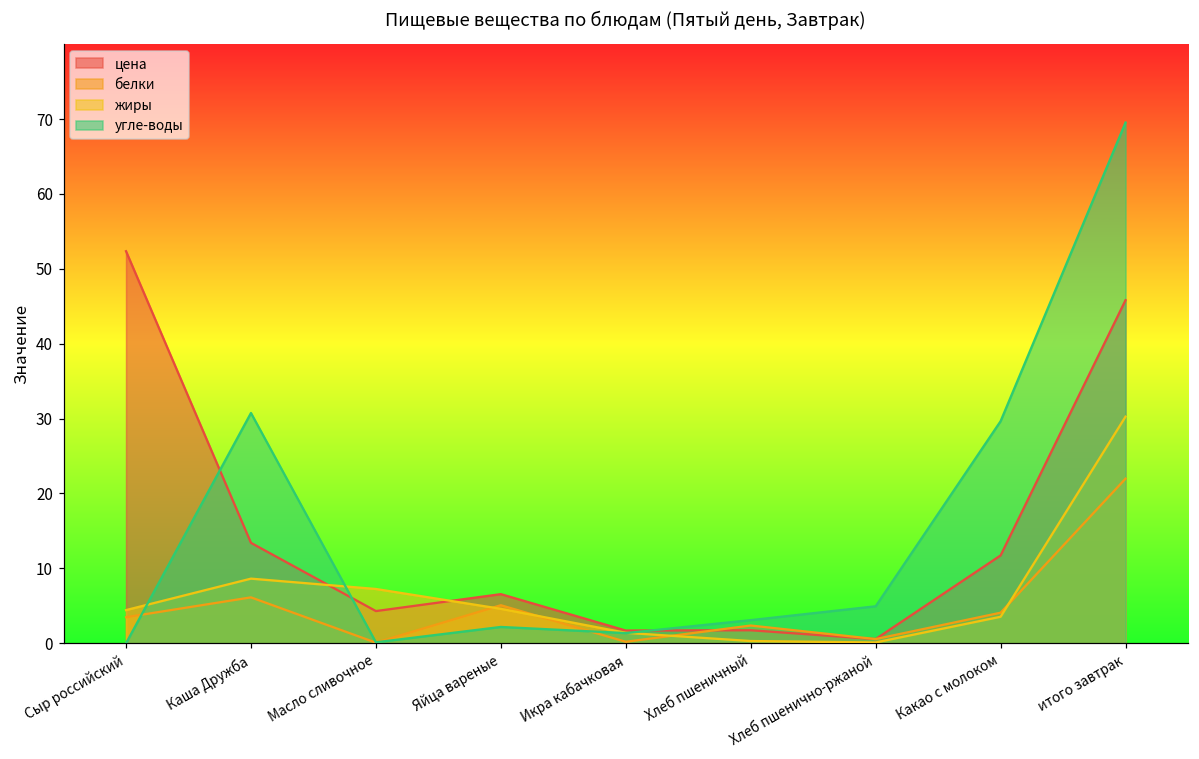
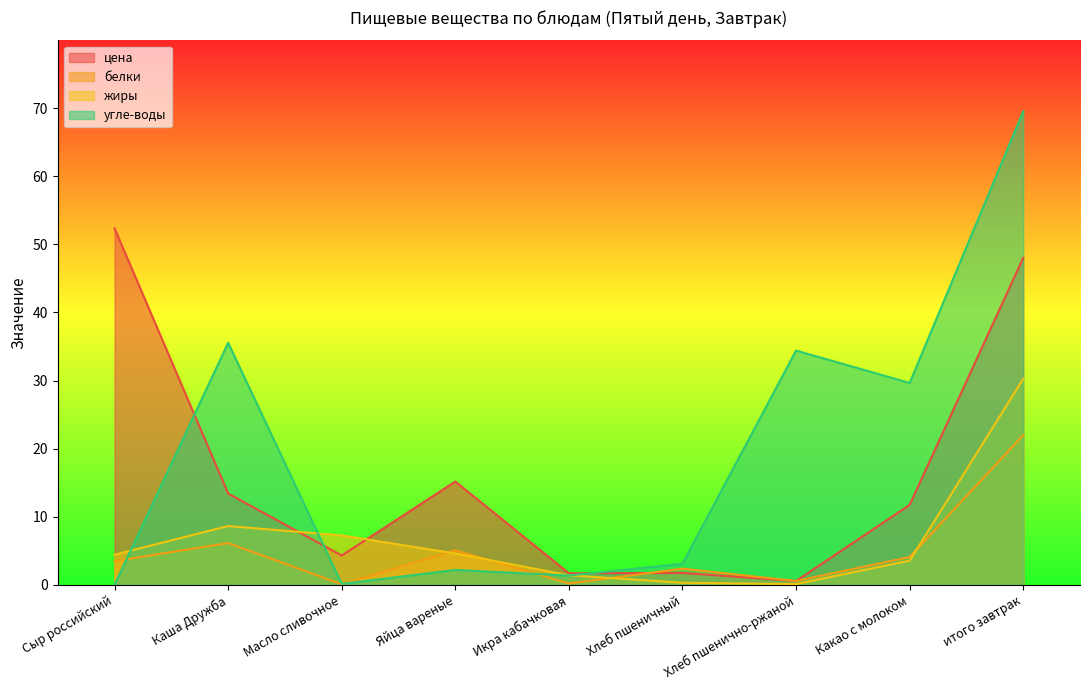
  {
    "цена": {
      "Сыр российский": 52,
      "Каша Дружба": 13,
      "Масло сливочное": 4,
-     "Яйца вареные": 7,
+     "Яйца вареные": 15,
      "Хлеб пшеничный": 2,
      "Какао с молоком": 12,
-     "итого завтрак": 46
+     "итого завтрак": 48
    },
    "угле-воды": {
      "Сыр российский": 0,
-     "Каша Дружба": 31,
+     "Каша Дружба": 36,
      "Яйца вареные": 2,
      "Хлеб пшеничный": 3,
-     "Хлеб пшенично-ржаной": 5,
+     "Хлеб пшенично-ржаной": 34,
      "Какао с молоком": 30,
      "итого завтрак": 70
    }
  }
